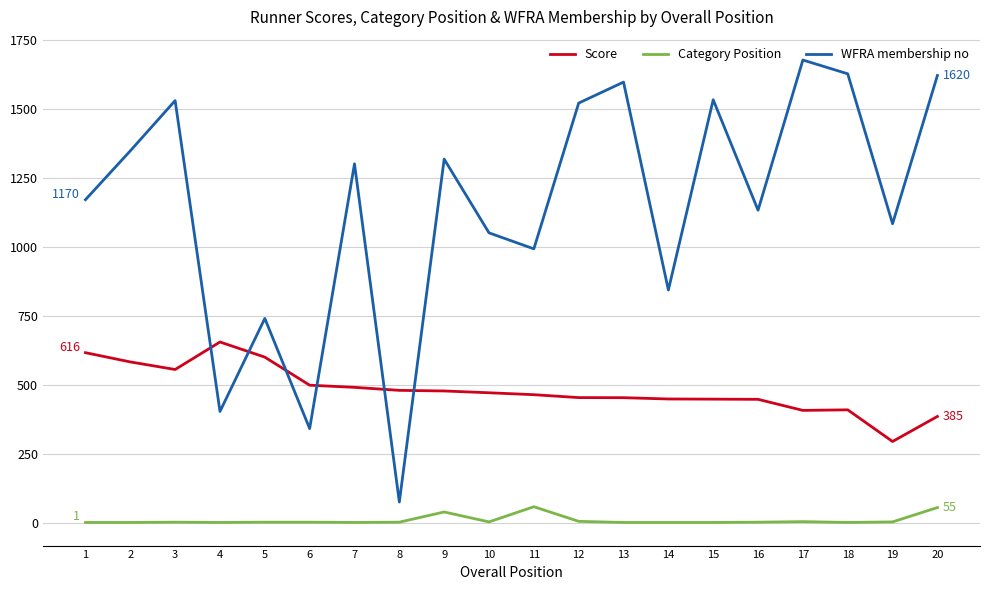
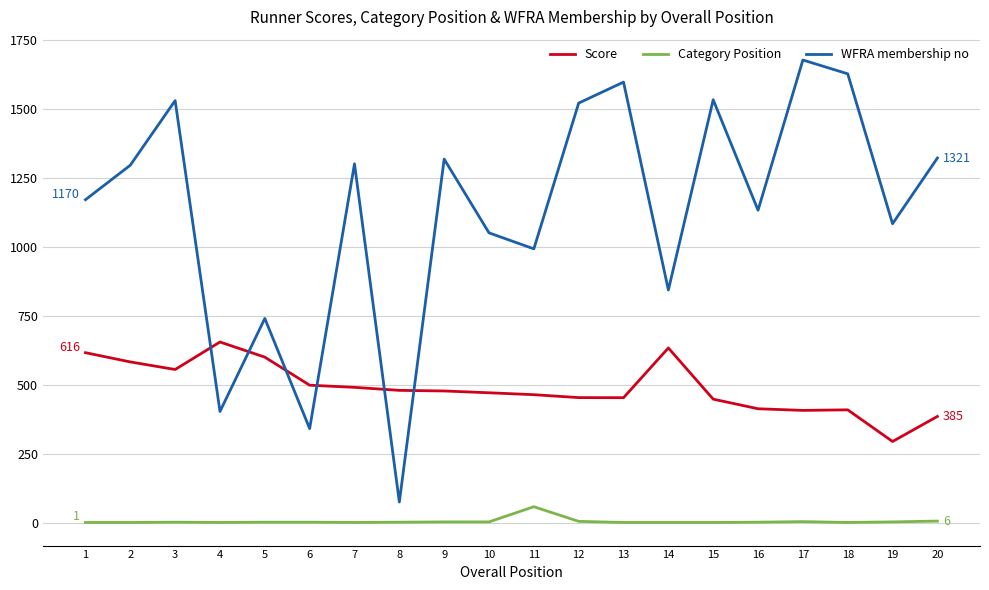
  {
    "Score": {
      "2": 580,
      "3": 560,
      "4": 650,
      "5": 600,
      "6": 500,
      "7": 490,
      "8": 480,
      "9": 480,
      "10": 470,
      "11": 460,
      "12": 450,
      "13": 450,
-     "14": 450,
+     "14": 630,
      "15": 450,
-     "16": 450,
+     "16": 410,
      "17": 410,
      "18": 410,
      "19": 290
    },
    "Category Position": {
      "1": 1,
-     "9": 40,
-     "20": 55
+     "9": 0,
+     "20": 6
    },
    "WFRA membership no": {
      "1": 1170,
-     "2": 1350,
-     "20": 1620
+     "2": 1300,
+     "20": 1321
    }
  }
